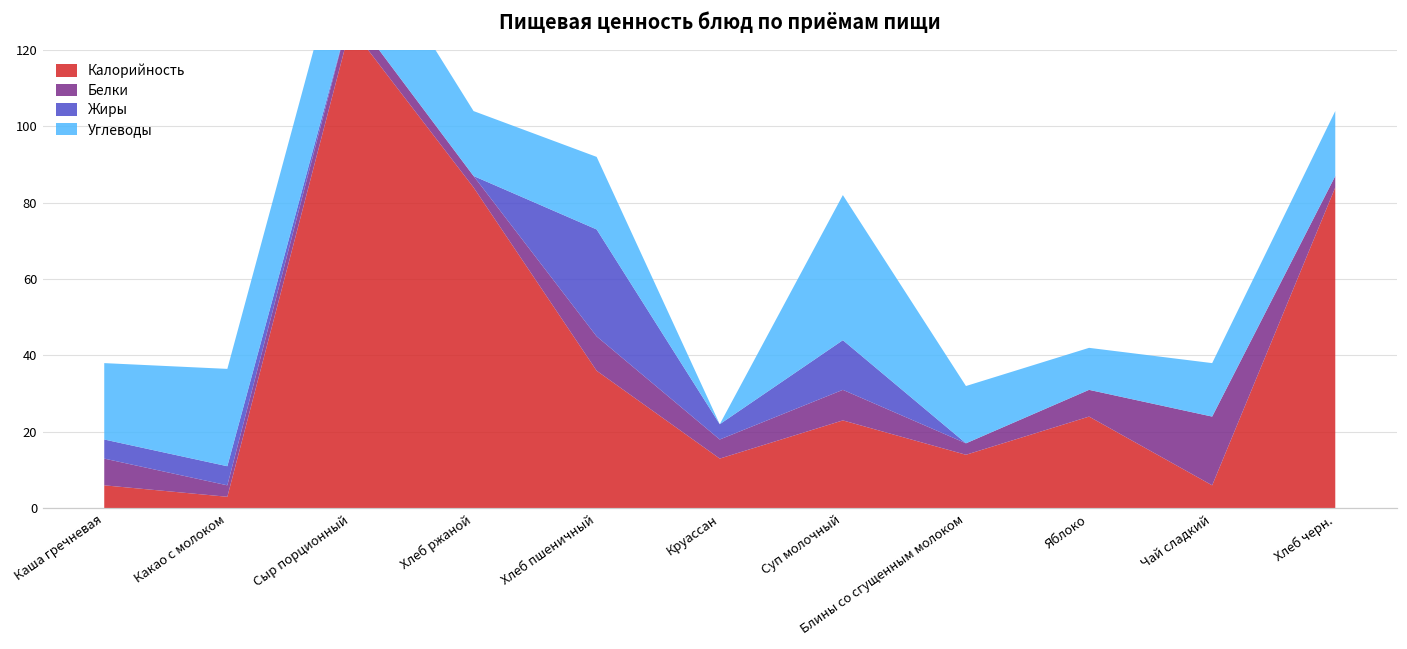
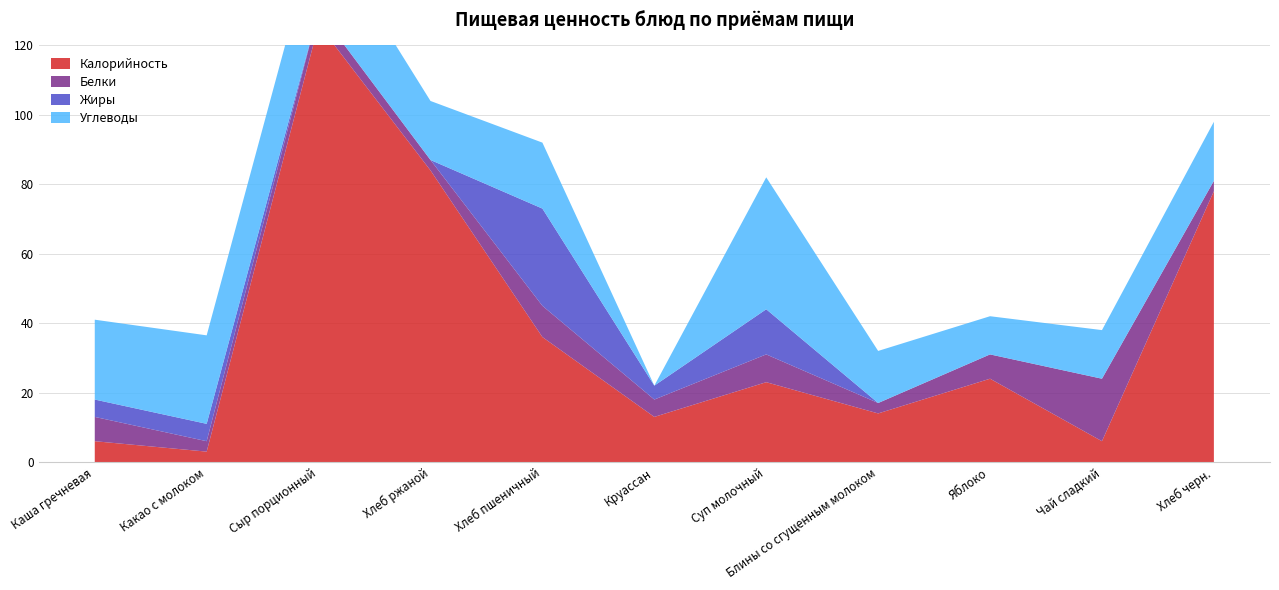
  {
    "Калорийность": {
      "Каша гречневая": 6,
      "Какао с молоком": 3,
      "Хлеб ржаной": 84,
      "Хлеб пшеничный": 36,
      "Круассан": 13,
      "Суп молочный": 23,
      "Блины со сгущенным молоком": 14,
      "Яблоко": 24,
      "Чай сладкий": 6,
-     "Хлеб черн.": 84
+     "Хлеб черн.": 78
    },
    "Белки": {
      "Каша гречневая": 7,
      "Какао с молоком": 3,
      "Хлеб пшеничный": 9,
      "Круассан": 5,
      "Суп молочный": 8
    },
    "Жиры": {
      "Каша гречневая": 5,
      "Какао с молоком": 5,
      "Хлеб пшеничный": 28,
      "Суп молочный": 13
    },
    "Углеводы": {
-     "Каша гречневая": 20,
+     "Каша гречневая": 23,
      "Какао с молоком": 25,
      "Хлеб ржаной": 17,
      "Хлеб пшеничный": 19,
      "Суп молочный": 38,
      "Блины со сгущенным молоком": 15,
      "Яблоко": 11,
      "Чай сладкий": 14,
      "Хлеб черн.": 17
    }
  }
